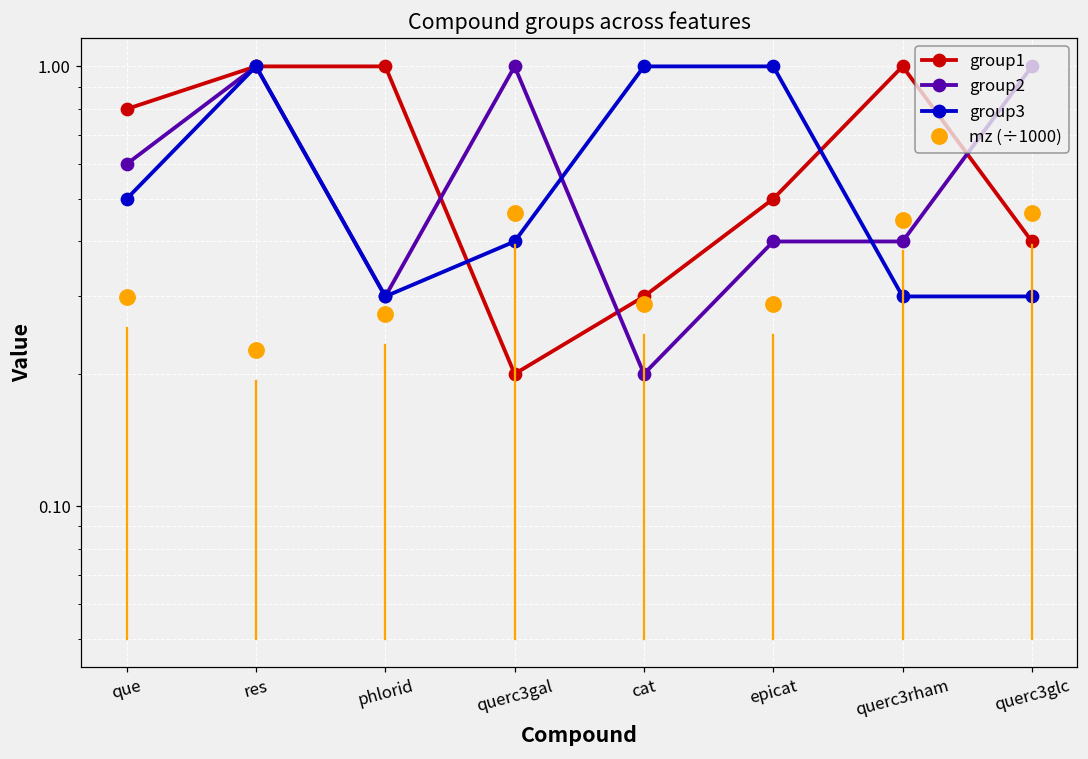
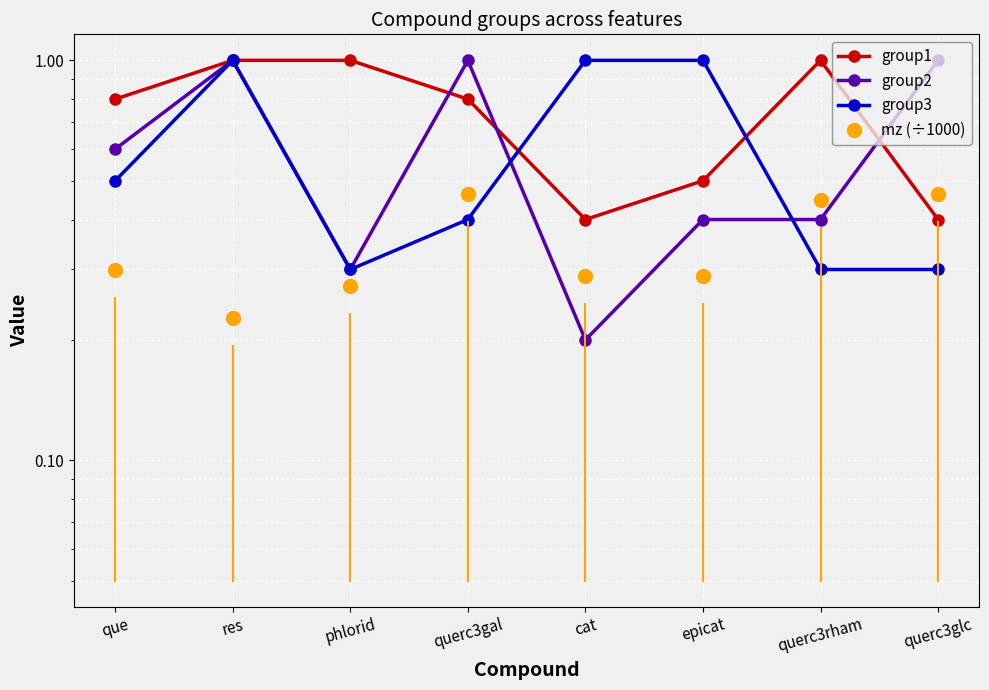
  {
    "group1": {
      "que": 0.8,
      "phlorid": 1.0,
-     "querc3gal": 0.2,
-     "cat": 0.3,
+     "querc3gal": 0.8,
+     "cat": 0.4,
      "epicat": 0.5,
      "querc3rham": 1.0,
      "querc3glc": 0.4
    },
    "group2": {
      "que": 0.6,
      "querc3gal": 1.0,
      "cat": 0.2,
      "epicat": 0.4,
      "querc3rham": 0.4
    },
    "group3": {
      "que": 0.5,
      "querc3gal": 0.4,
      "cat": 1.0,
      "epicat": 1.0,
      "querc3rham": 0.3,
      "querc3glc": 0.3
    }
  }
